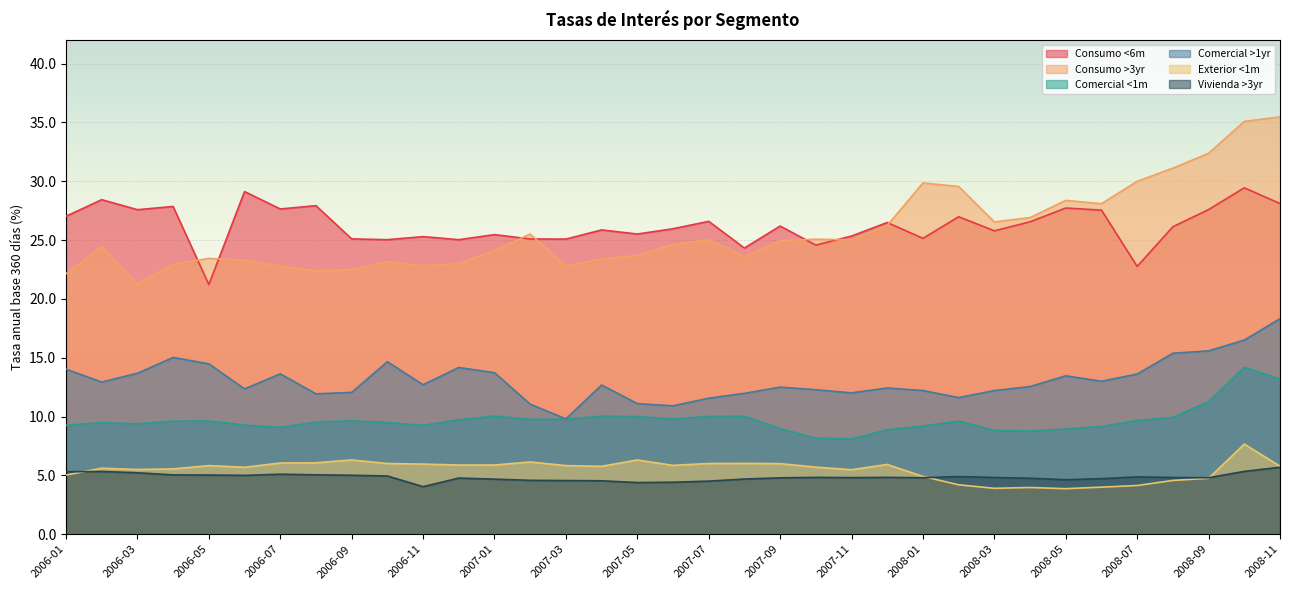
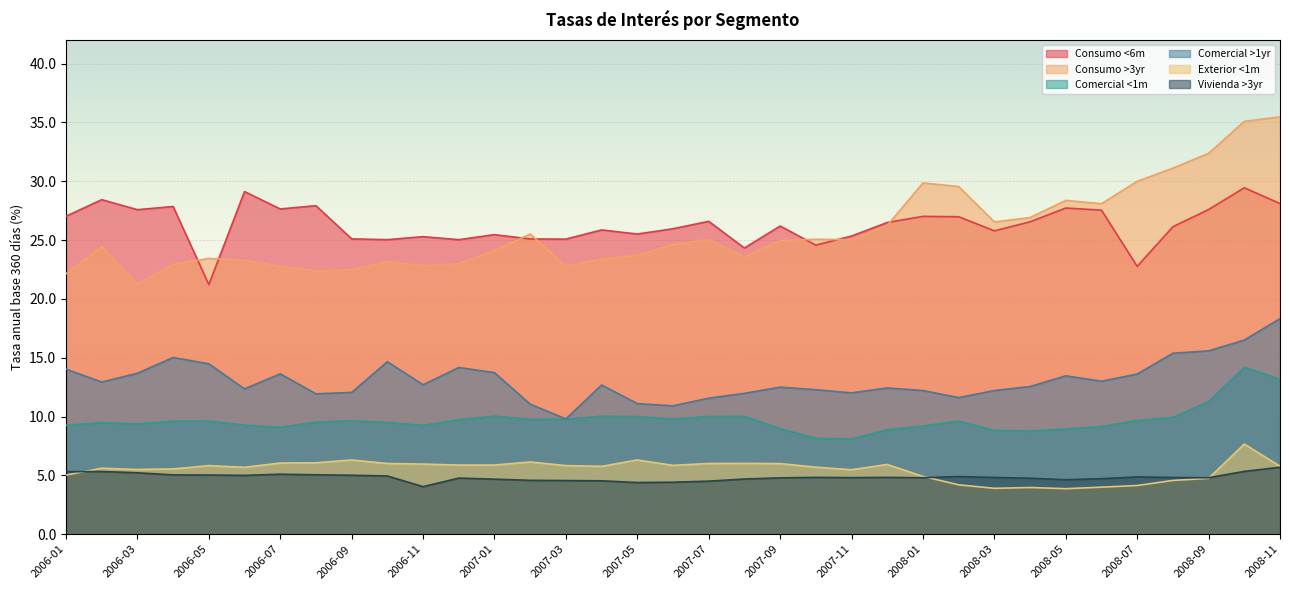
  {
    "Consumo <6m": {
      "2006-01": 27.0,
      "2006-03": 27.6,
      "2006-05": 21.2,
      "2006-07": 27.6,
      "2006-09": 25.1,
      "2006-11": 25.3,
      "2007-01": 25.5,
      "2007-03": 25.1,
      "2007-05": 25.5,
      "2007-07": 26.6,
      "2007-09": 26.2,
      "2007-11": 25.3,
-     "2008-01": 25.1,
+     "2008-01": 27.0,
      "2008-03": 25.8,
      "2008-05": 27.7,
      "2008-07": 22.8,
      "2008-09": 27.6,
      "2008-11": 28.1
    },
    "Vivienda >3yr": {
      "2006-01": 5.3,
      "2006-03": 5.2,
      "2006-05": 5.0,
      "2006-07": 5.1,
      "2006-09": 5.0,
      "2006-11": 4.0,
      "2007-01": 4.7,
      "2007-03": 4.6,
      "2007-05": 4.4,
      "2007-07": 4.5,
      "2007-09": 4.8,
      "2007-11": 4.8,
      "2008-03": 4.8,
      "2008-05": 4.6,
      "2008-07": 4.9
    }
  }
